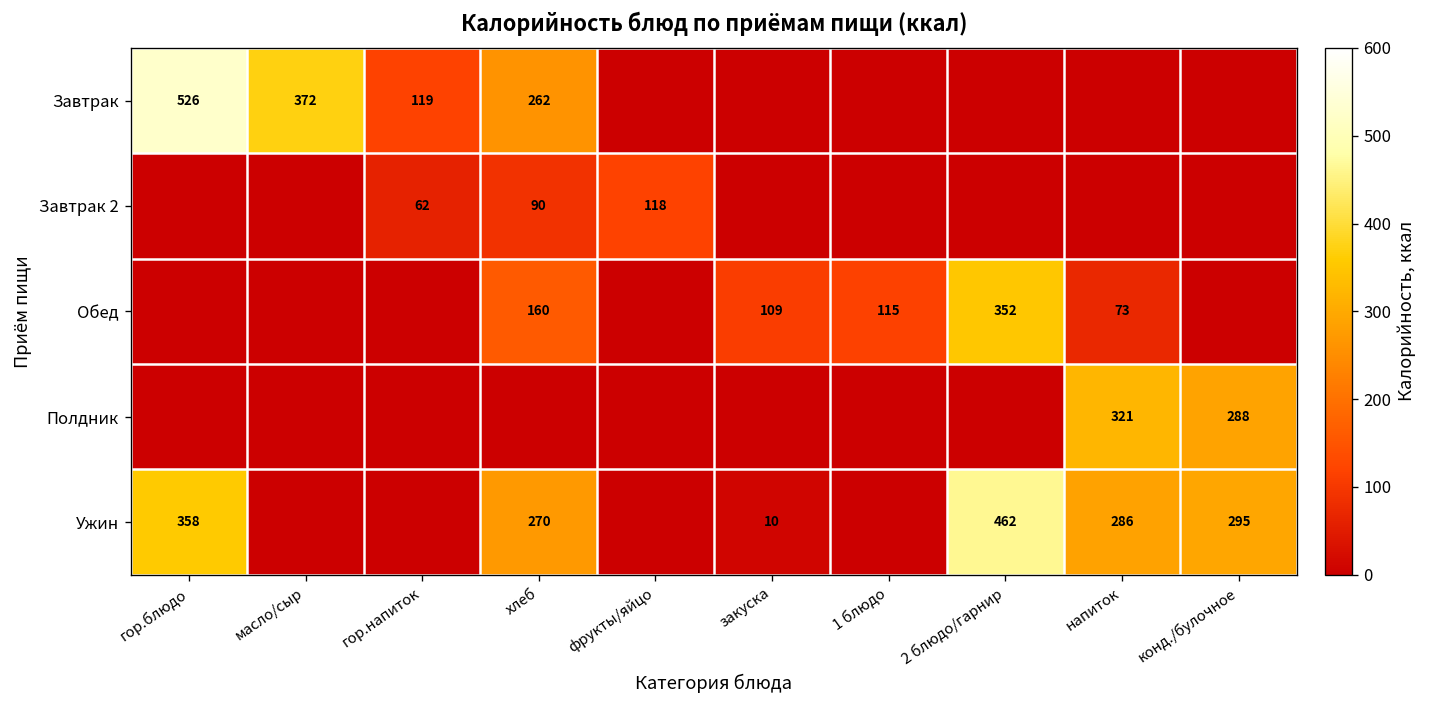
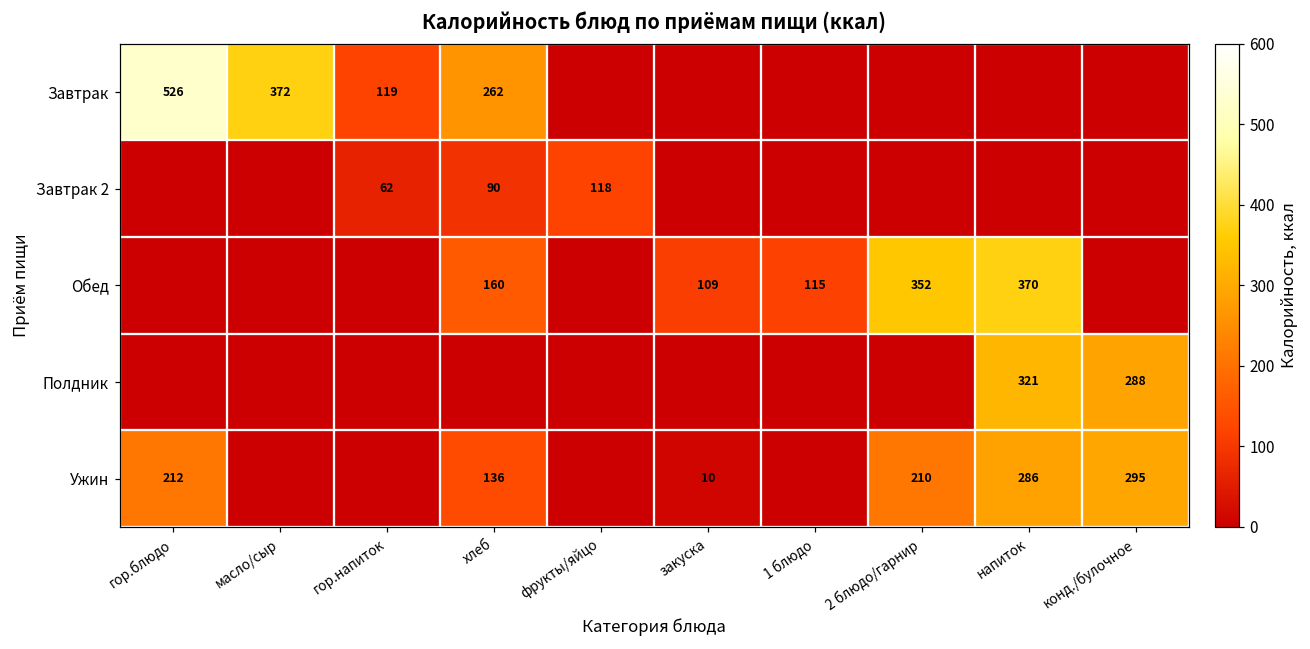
  {
    "Завтрак": {
      "гор.блюдо": 526,
      "масло/сыр": 372,
      "гор.напиток": 119,
      "хлеб": 262
    },
    "Завтрак 2": {
      "гор.напиток": 62,
      "хлеб": 90,
      "фрукты/яйцо": 118
    },
    "Обед": {
      "хлеб": 160,
      "закуска": 109,
      "1 блюдо": 115,
      "2 блюдо/гарнир": 352,
-     "напиток": 73
+     "напиток": 370
    },
    "Полдник": {
      "напиток": 321,
      "конд./булочное": 288
    },
    "Ужин": {
-     "гор.блюдо": 358,
-     "хлеб": 270,
+     "гор.блюдо": 212,
+     "хлеб": 136,
      "закуска": 10,
-     "2 блюдо/гарнир": 462,
+     "2 блюдо/гарнир": 210,
      "напиток": 286,
      "конд./булочное": 295
    }
  }
